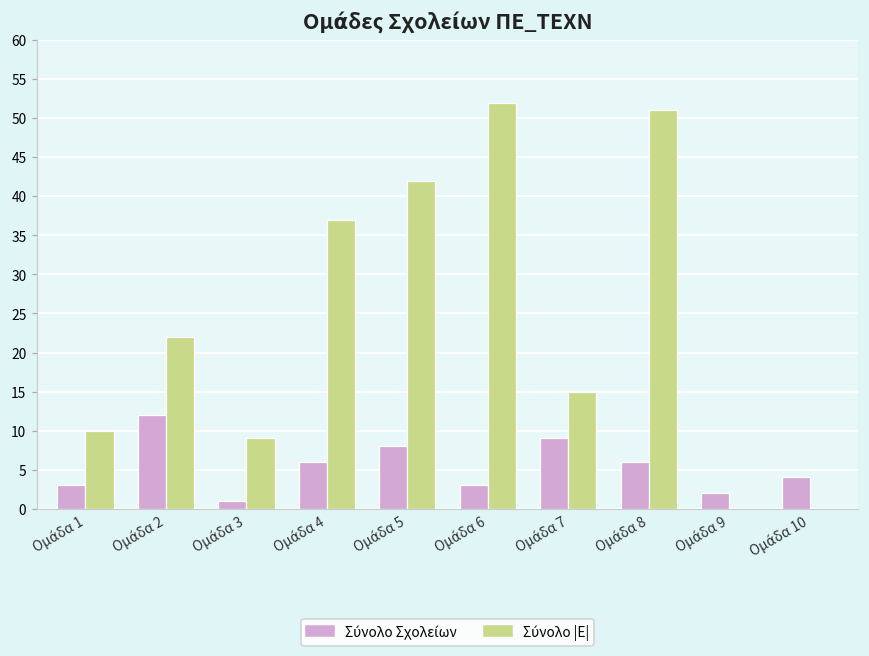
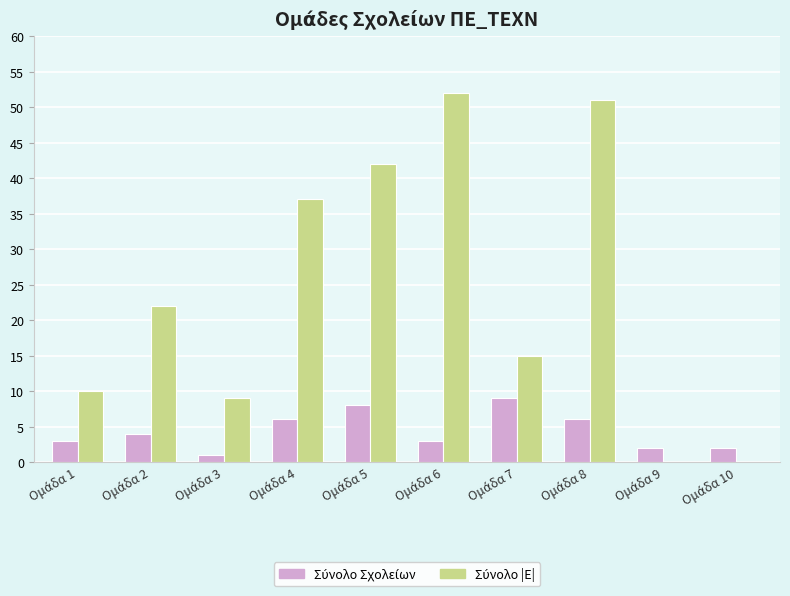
  {
    "Σύνολο Σχολείων": {
      "Ομάδα 1": 3,
-     "Ομάδα 2": 12,
+     "Ομάδα 2": 4,
      "Ομάδα 3": 1,
      "Ομάδα 4": 6,
      "Ομάδα 5": 8,
      "Ομάδα 6": 3,
      "Ομάδα 7": 9,
      "Ομάδα 8": 6,
      "Ομάδα 9": 2,
-     "Ομάδα 10": 4
+     "Ομάδα 10": 2
    },
    "Σύνολο |Ε|": {
      "Ομάδα 1": 10,
      "Ομάδα 2": 22,
      "Ομάδα 3": 9,
      "Ομάδα 4": 37,
      "Ομάδα 5": 42,
      "Ομάδα 6": 52,
      "Ομάδα 7": 15,
      "Ομάδα 8": 51,
      "Ομάδα 9": 0,
      "Ομάδα 10": 0
    }
  }
